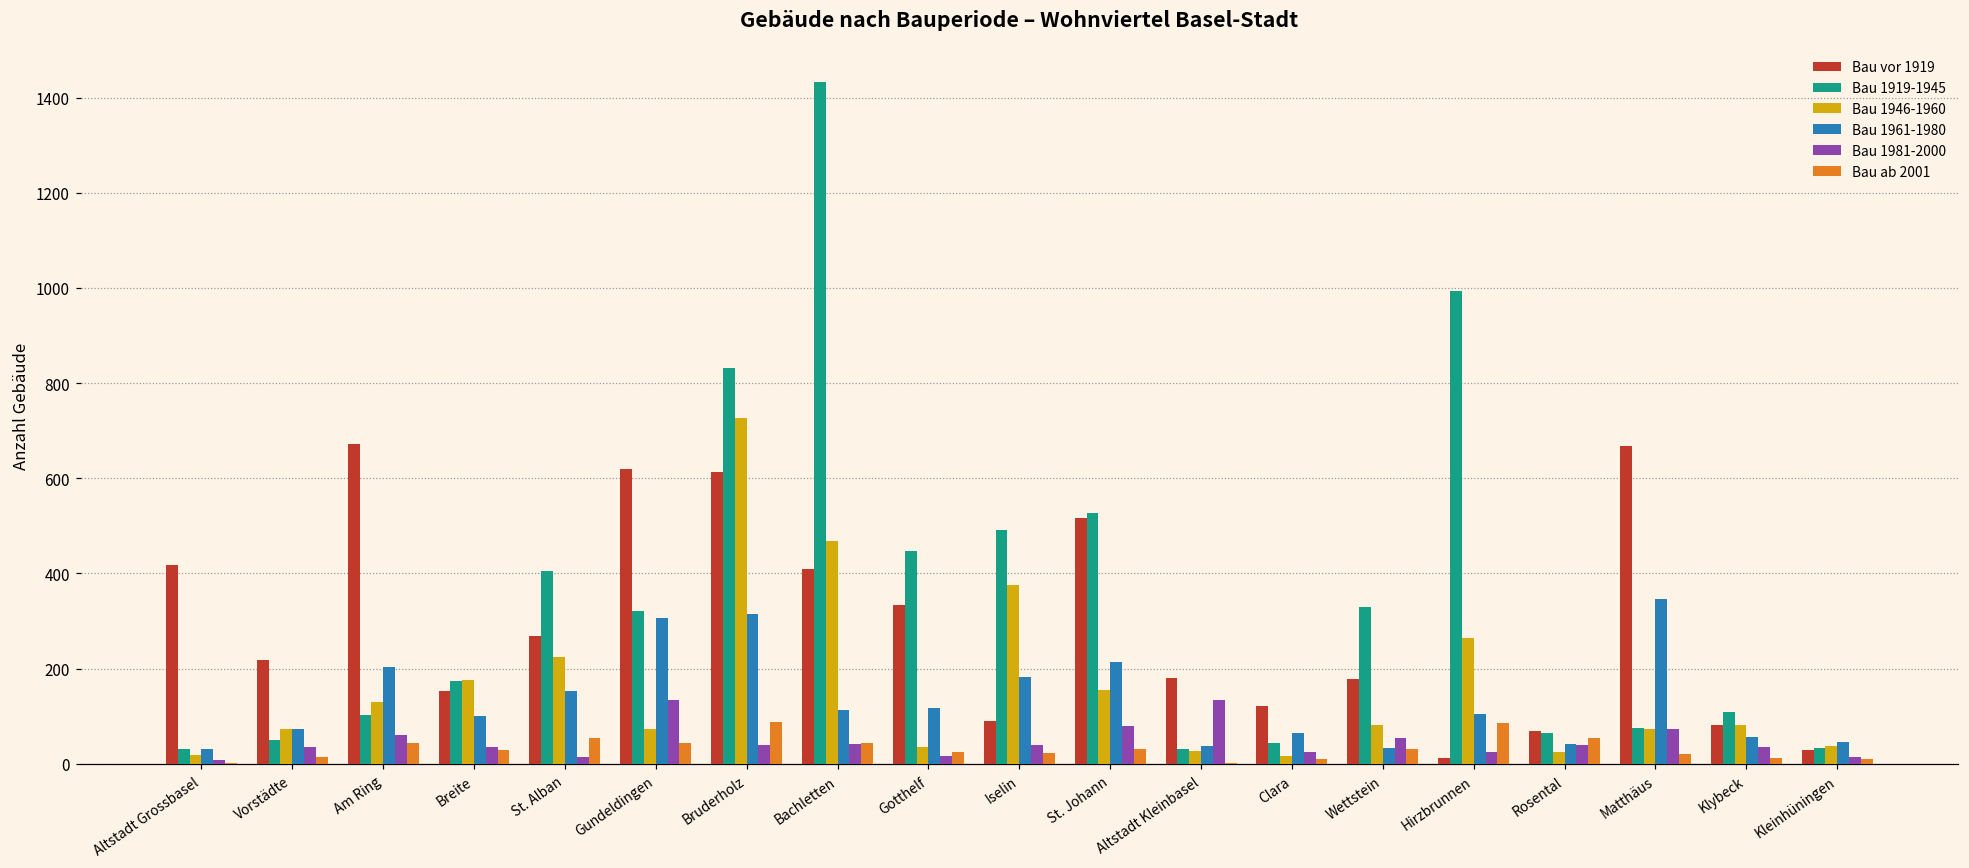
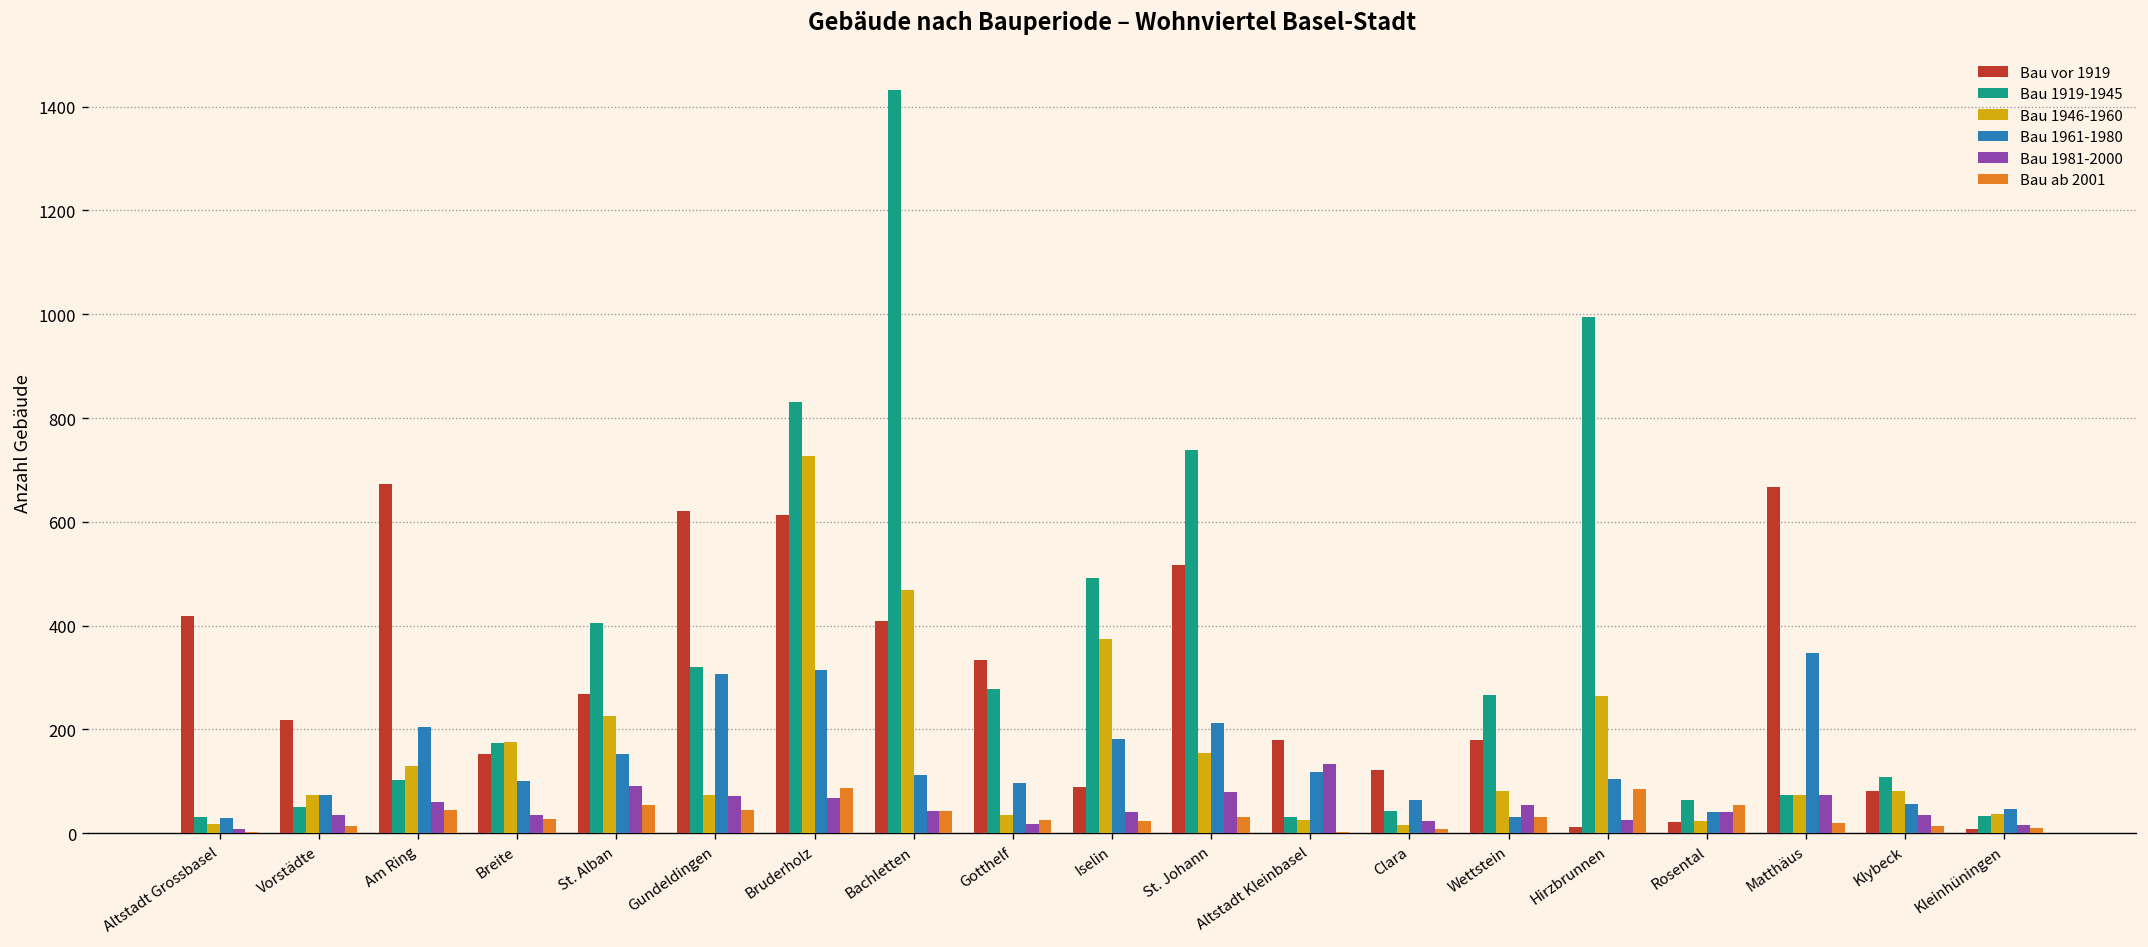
  {
    "Bau vor 1919": {
      "Altstadt Grossbasel": 420,
      "Vorstädte": 220,
      "Am Ring": 670,
      "Breite": 150,
      "St. Alban": 270,
      "Gundeldingen": 620,
      "Bruderholz": 610,
      "Bachletten": 410,
      "Gotthelf": 330,
      "Iselin": 90,
      "St. Johann": 520,
      "Altstadt Kleinbasel": 180,
      "Clara": 120,
      "Wettstein": 180,
      "Hirzbrunnen": 10,
-     "Rosental": 70,
+     "Rosental": 20,
      "Matthäus": 670,
      "Klybeck": 80,
-     "Kleinhüningen": 30
+     "Kleinhüningen": 10
    },
    "Bau 1919-1945": {
      "Altstadt Grossbasel": 30,
      "Vorstädte": 50,
      "Am Ring": 100,
      "Breite": 170,
      "St. Alban": 410,
      "Gundeldingen": 320,
      "Bruderholz": 830,
      "Bachletten": 1430,
-     "Gotthelf": 450,
+     "Gotthelf": 280,
      "Iselin": 490,
-     "St. Johann": 530,
+     "St. Johann": 740,
      "Altstadt Kleinbasel": 30,
      "Clara": 40,
-     "Wettstein": 330,
+     "Wettstein": 270,
      "Hirzbrunnen": 990,
      "Rosental": 60,
      "Matthäus": 70,
      "Klybeck": 110,
      "Kleinhüningen": 30
    },
    "Bau 1961-1980": {
      "Altstadt Grossbasel": 30,
      "Vorstädte": 70,
      "Am Ring": 200,
      "Breite": 100,
      "St. Alban": 150,
      "Gundeldingen": 310,
      "Bruderholz": 310,
      "Bachletten": 110,
-     "Gotthelf": 120,
+     "Gotthelf": 100,
      "Iselin": 180,
      "St. Johann": 210,
-     "Altstadt Kleinbasel": 40,
+     "Altstadt Kleinbasel": 120,
      "Clara": 60,
      "Wettstein": 30,
      "Hirzbrunnen": 100,
      "Rosental": 40,
      "Matthäus": 350,
      "Klybeck": 60,
      "Kleinhüningen": 50
    },
    "Bau 1981-2000": {
      "Altstadt Grossbasel": 10,
      "Vorstädte": 40,
      "Am Ring": 60,
      "Breite": 40,
-     "St. Alban": 20,
-     "Gundeldingen": 130,
-     "Bruderholz": 40,
+     "St. Alban": 90,
+     "Gundeldingen": 70,
+     "Bruderholz": 70,
      "Bachletten": 40,
      "Gotthelf": 20,
      "Iselin": 40,
      "St. Johann": 80,
      "Altstadt Kleinbasel": 130,
      "Clara": 20,
      "Wettstein": 60,
      "Hirzbrunnen": 30,
      "Rosental": 40,
      "Matthäus": 70,
      "Klybeck": 40,
      "Kleinhüningen": 20
    }
  }
